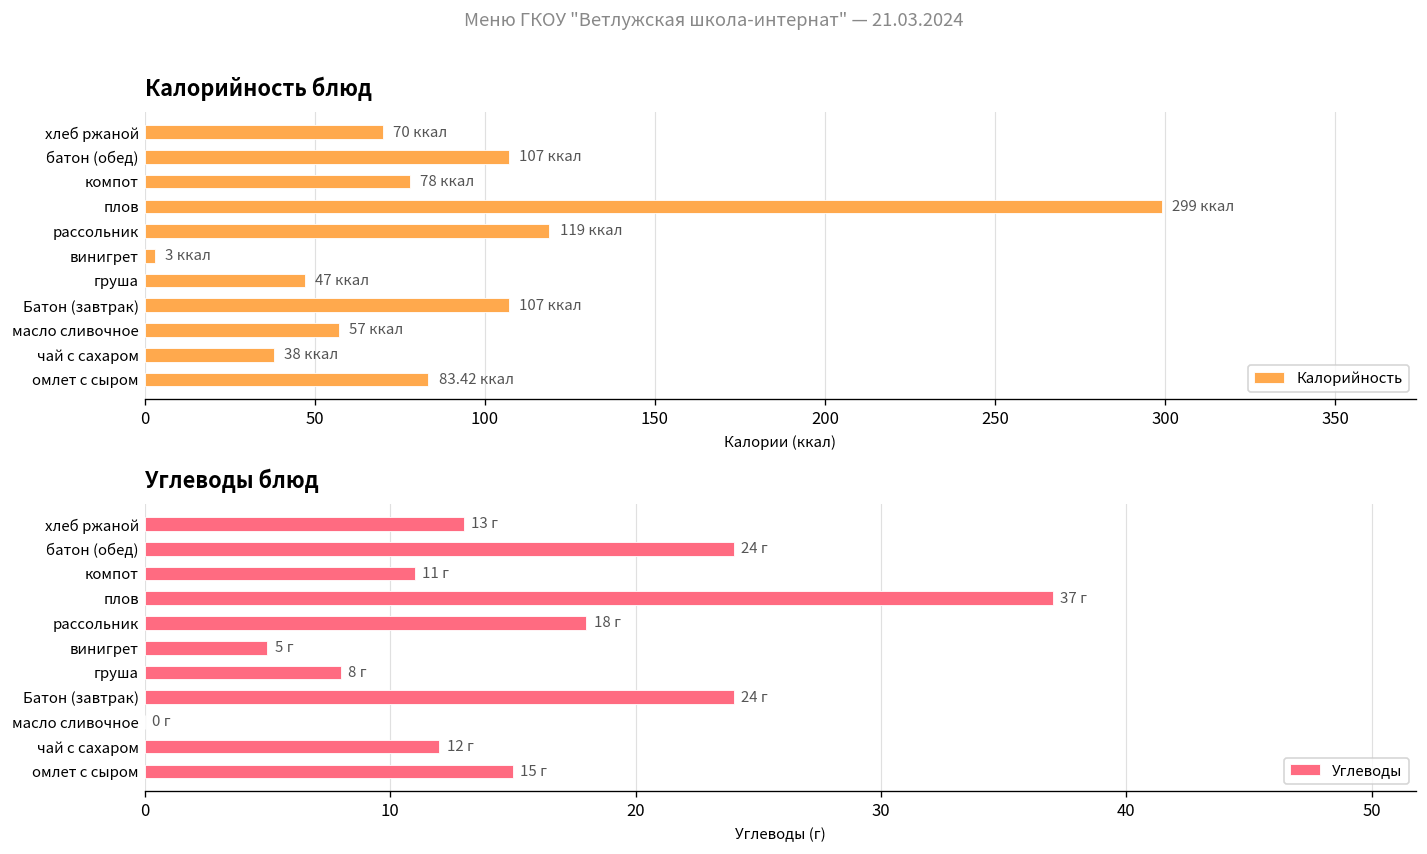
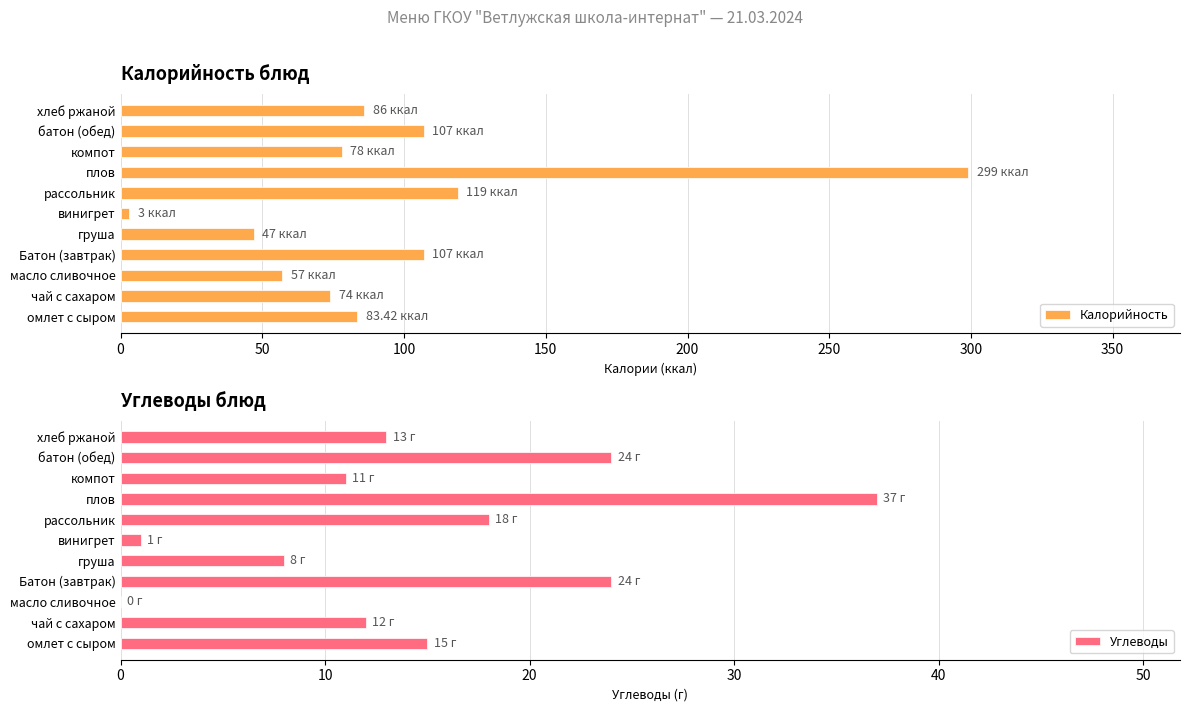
  {
    "Калорийность блюд": {
-     "хлеб ржаной": 70,
+     "хлеб ржаной": 86,
      "батон (обед)": 107,
      "компот": 78,
      "плов": 299,
      "рассольник": 119,
      "винигрет": 3,
      "груша": 47,
      "Батон (завтрак)": 107,
      "масло сливочное": 57,
-     "чай с сахаром": 38,
+     "чай с сахаром": 74,
      "омлет с сыром": 83.42
    },
    "Углеводы блюд": {
      "хлеб ржаной": 13,
      "батон (обед)": 24,
      "компот": 11,
      "плов": 37,
      "рассольник": 18,
-     "винигрет": 5,
+     "винигрет": 1,
      "груша": 8,
      "Батон (завтрак)": 24,
      "масло сливочное": 0,
      "чай с сахаром": 12,
      "омлет с сыром": 15
    }
  }
